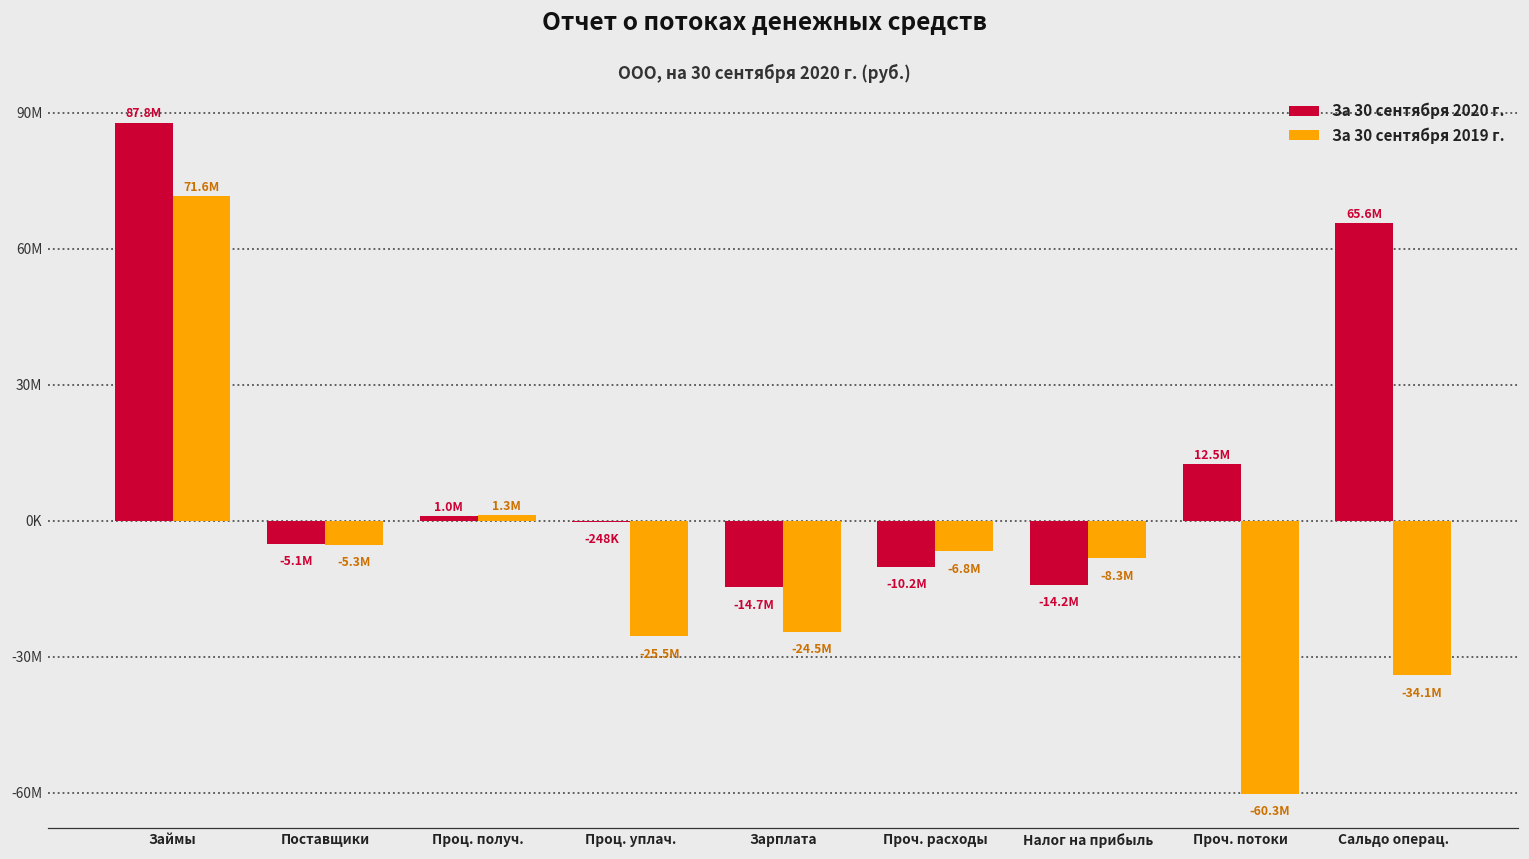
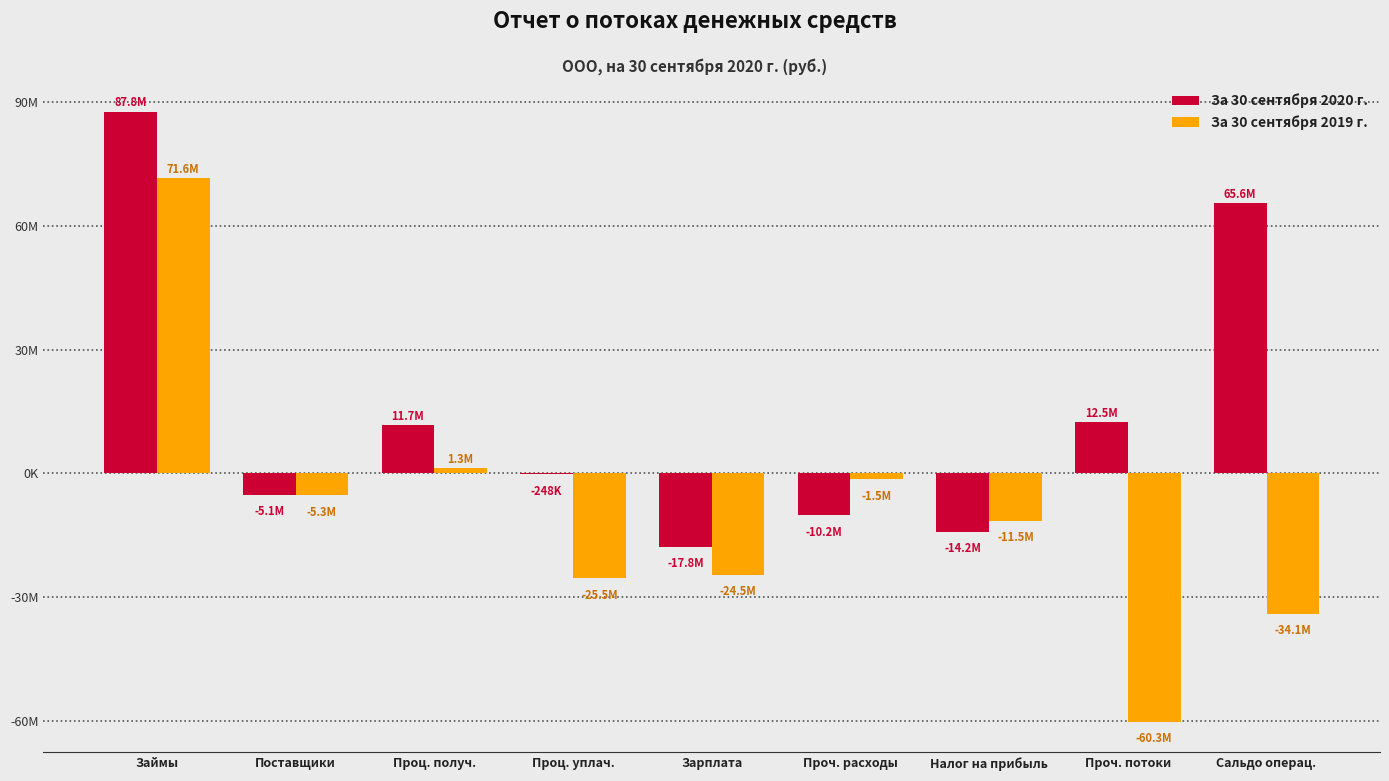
  {
    "За 30 сентября 2020 г.": {
      "Займы": "87.8M",
      "Поставщики": "-5.1M",
-     "Проц. получ.": "1.0M",
+     "Проц. получ.": "11.7M",
      "Проц. уплач.": "-248K",
-     "Зарплата": "-14.7M",
+     "Зарплата": "-17.8M",
      "Проч. расходы": "-10.2M",
      "Налог на прибыль": "-14.2M",
      "Проч. потоки": "12.5M",
      "Сальдо операц.": "65.6M"
    },
    "За 30 сентября 2019 г.": {
      "Займы": "71.6M",
      "Поставщики": "-5.3M",
      "Проц. получ.": "1.3M",
      "Проц. уплач.": "-25.5M",
      "Зарплата": "-24.5M",
-     "Проч. расходы": "-6.8M",
-     "Налог на прибыль": "-8.3M",
+     "Проч. расходы": "-1.5M",
+     "Налог на прибыль": "-11.5M",
      "Проч. потоки": "-60.3M",
      "Сальдо операц.": "-34.1M"
    }
  }
